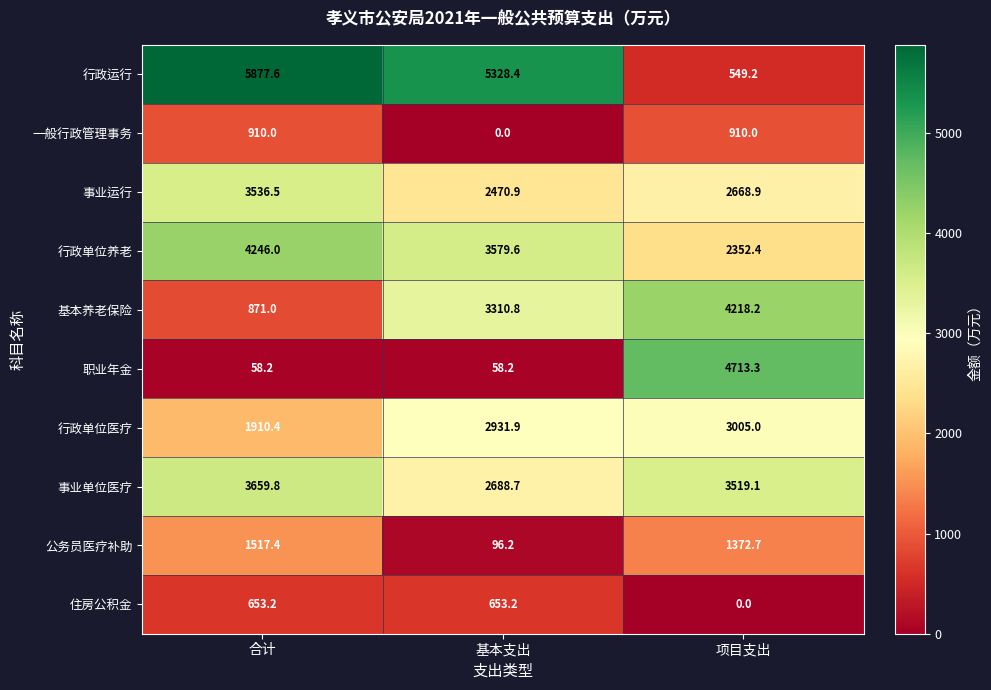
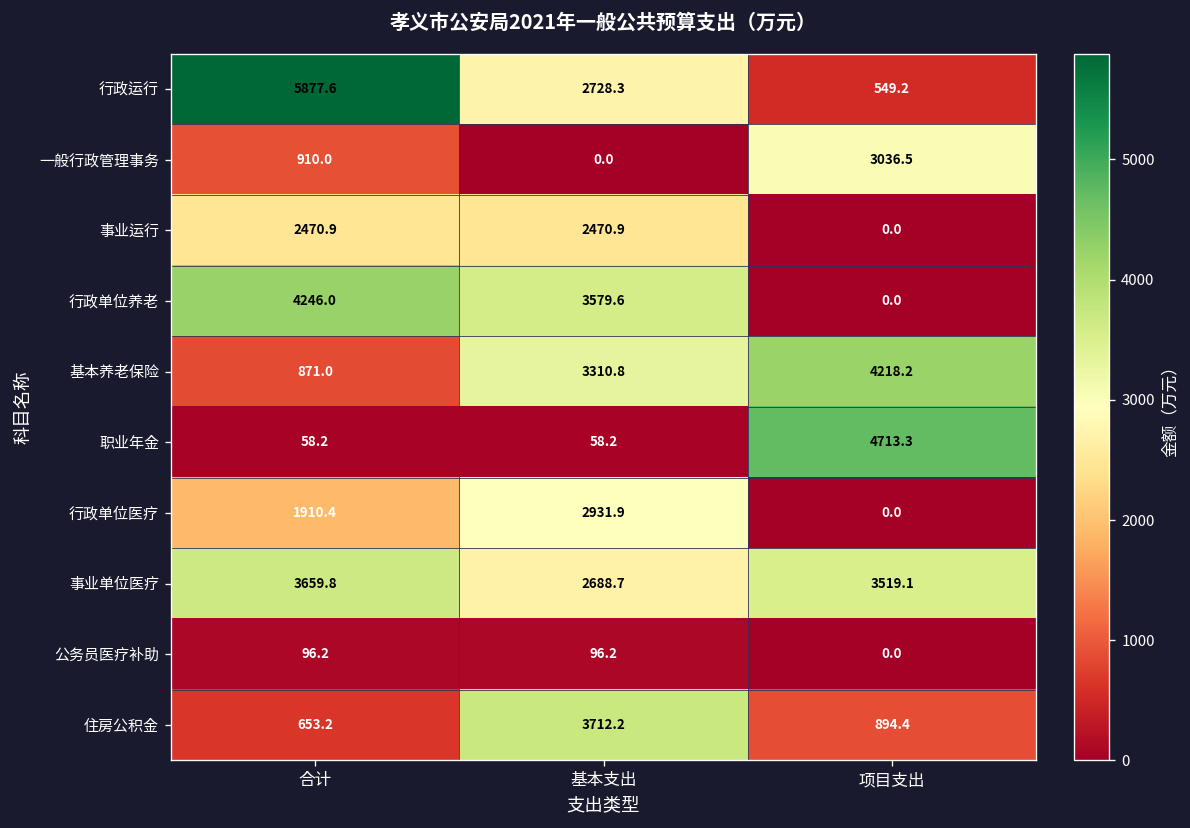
  {
    "行政运行": {
      "合计": 5877.6,
-     "基本支出": 5328.4,
+     "基本支出": 2728.3,
      "项目支出": 549.2
    },
    "一般行政管理事务": {
      "合计": 910.0,
      "基本支出": 0.0,
-     "项目支出": 910.0
+     "项目支出": 3036.5
    },
    "事业运行": {
-     "合计": 3536.5,
+     "合计": 2470.9,
      "基本支出": 2470.9,
-     "项目支出": 2668.9
+     "项目支出": 0.0
    },
    "行政单位养老": {
      "合计": 4246.0,
      "基本支出": 3579.6,
-     "项目支出": 2352.4
+     "项目支出": 0.0
    },
    "基本养老保险": {
      "合计": 871.0,
      "基本支出": 3310.8,
      "项目支出": 4218.2
    },
    "职业年金": {
      "合计": 58.2,
      "基本支出": 58.2,
      "项目支出": 4713.3
    },
    "行政单位医疗": {
      "合计": 1910.4,
      "基本支出": 2931.9,
-     "项目支出": 3005.0
+     "项目支出": 0.0
    },
    "事业单位医疗": {
      "合计": 3659.8,
      "基本支出": 2688.7,
      "项目支出": 3519.1
    },
    "公务员医疗补助": {
-     "合计": 1517.4,
+     "合计": 96.2,
      "基本支出": 96.2,
-     "项目支出": 1372.7
+     "项目支出": 0.0
    },
    "住房公积金": {
      "合计": 653.2,
-     "基本支出": 653.2,
-     "项目支出": 0.0
+     "基本支出": 3712.2,
+     "项目支出": 894.4
    }
  }
